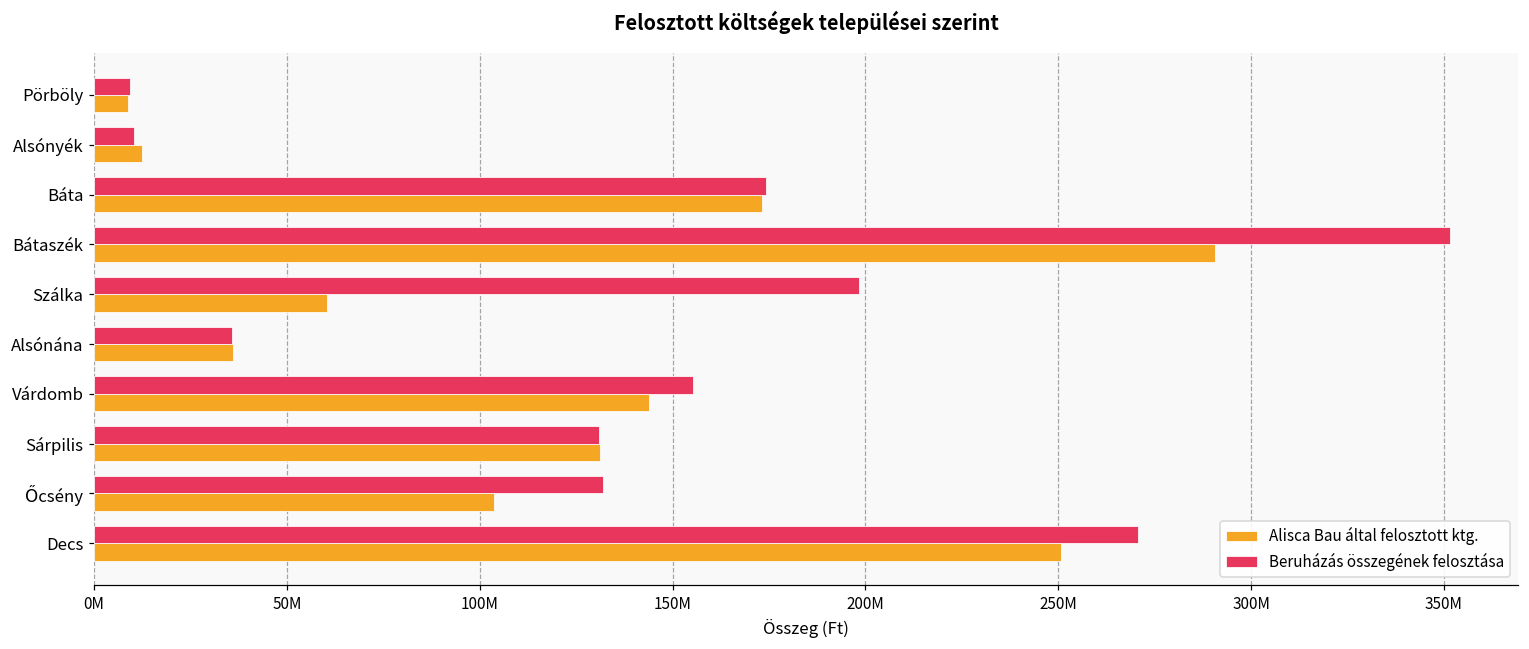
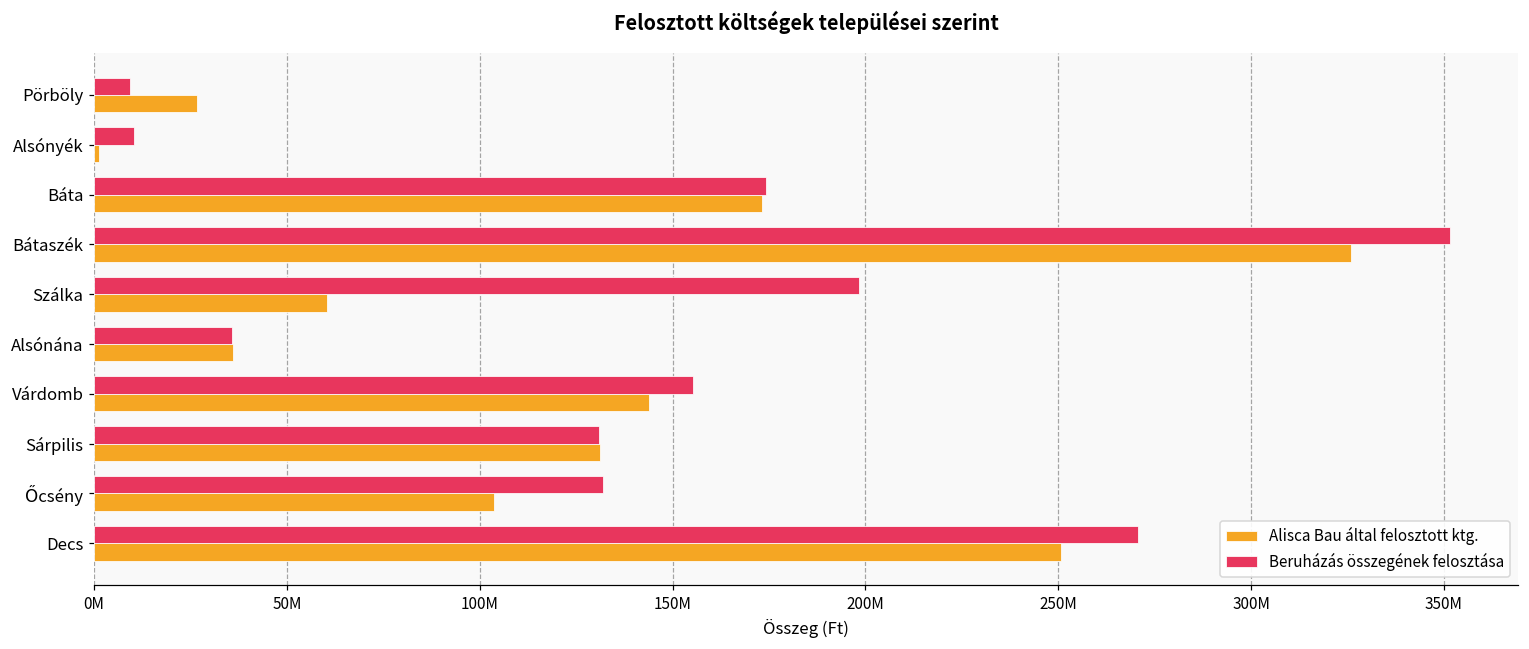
  {
    "Alisca Bau által felosztott ktg.": {
-     "Pörböly": 9000000,
-     "Alsónyék": 12000000,
+     "Pörböly": 27000000,
+     "Alsónyék": 1000000,
      "Báta": 173000000,
-     "Bátaszék": 291000000,
+     "Bátaszék": 326000000,
      "Szálka": 60000000,
      "Alsónána": 36000000,
      "Várdomb": 144000000,
      "Sárpilis": 131000000,
      "Őcsény": 104000000,
      "Decs": 251000000
    },
    "Beruházás összegének felosztása": {
      "Pörböly": 9000000,
      "Alsónyék": 10000000,
      "Báta": 174000000,
      "Bátaszék": 352000000,
      "Szálka": 198000000,
      "Alsónána": 36000000,
      "Várdomb": 155000000,
      "Sárpilis": 131000000,
      "Őcsény": 132000000,
      "Decs": 271000000
    }
  }
